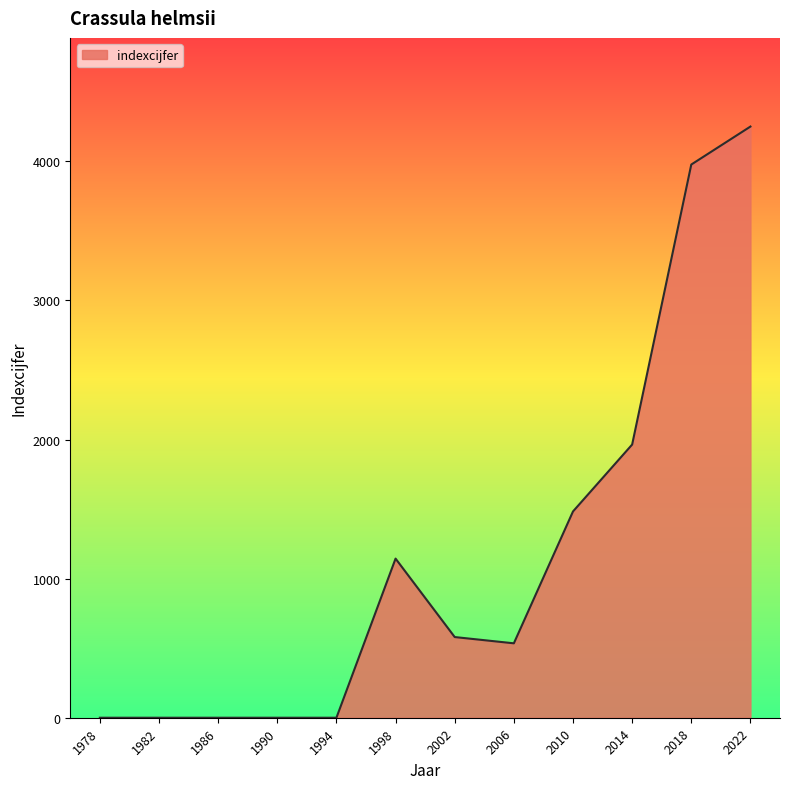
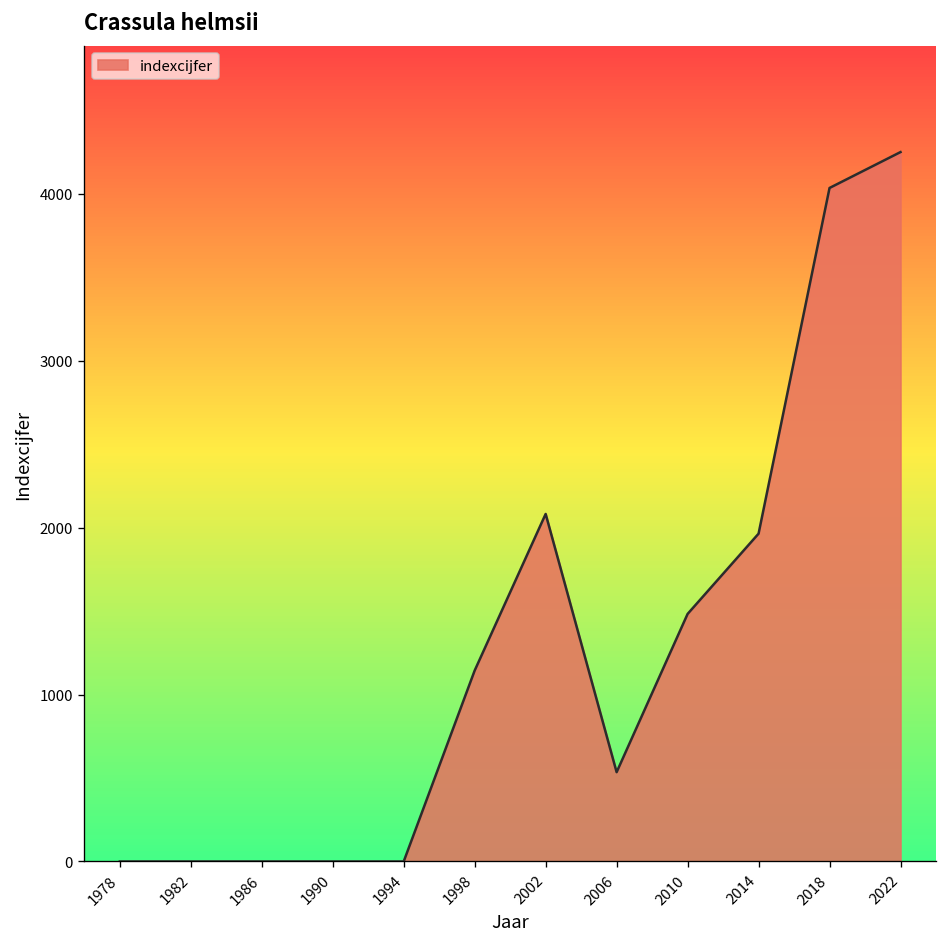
  {
    "1978": 0,
    "1982": 0,
    "1986": 0,
    "1990": 0,
    "1994": 0,
    "1998": 1140,
-   "2002": 580,
+   "2002": 2080,
    "2006": 540,
    "2010": 1480,
    "2014": 1960,
-   "2018": 3980,
+   "2018": 4040,
    "2022": 4250
  }
